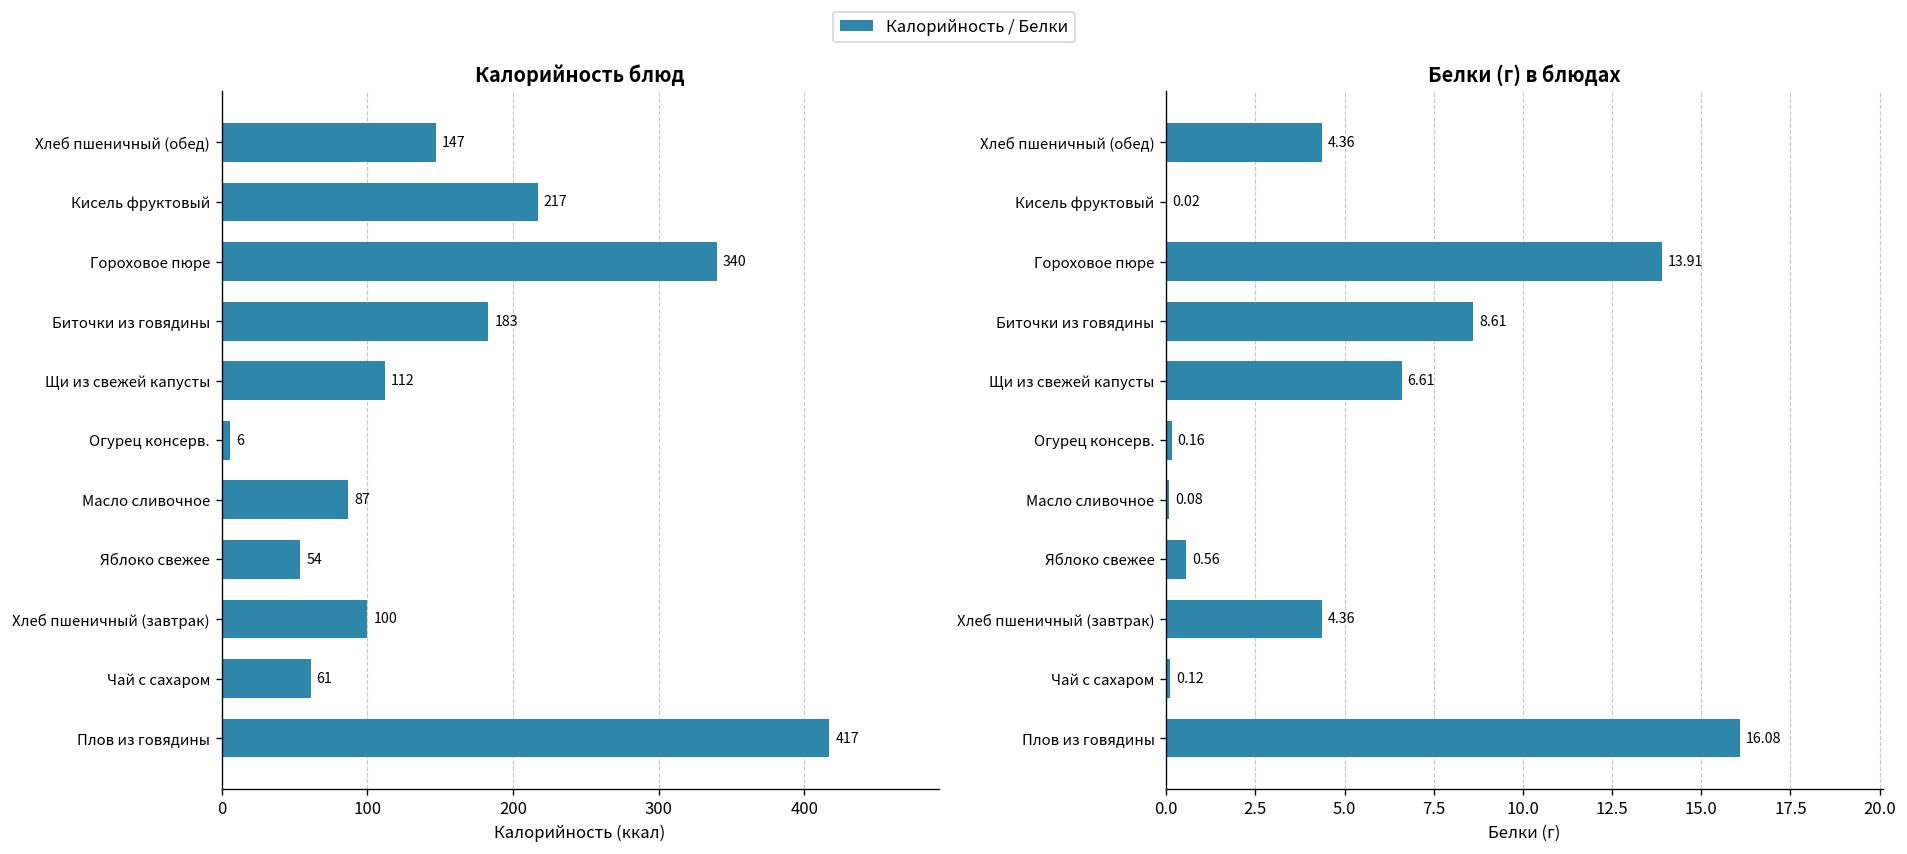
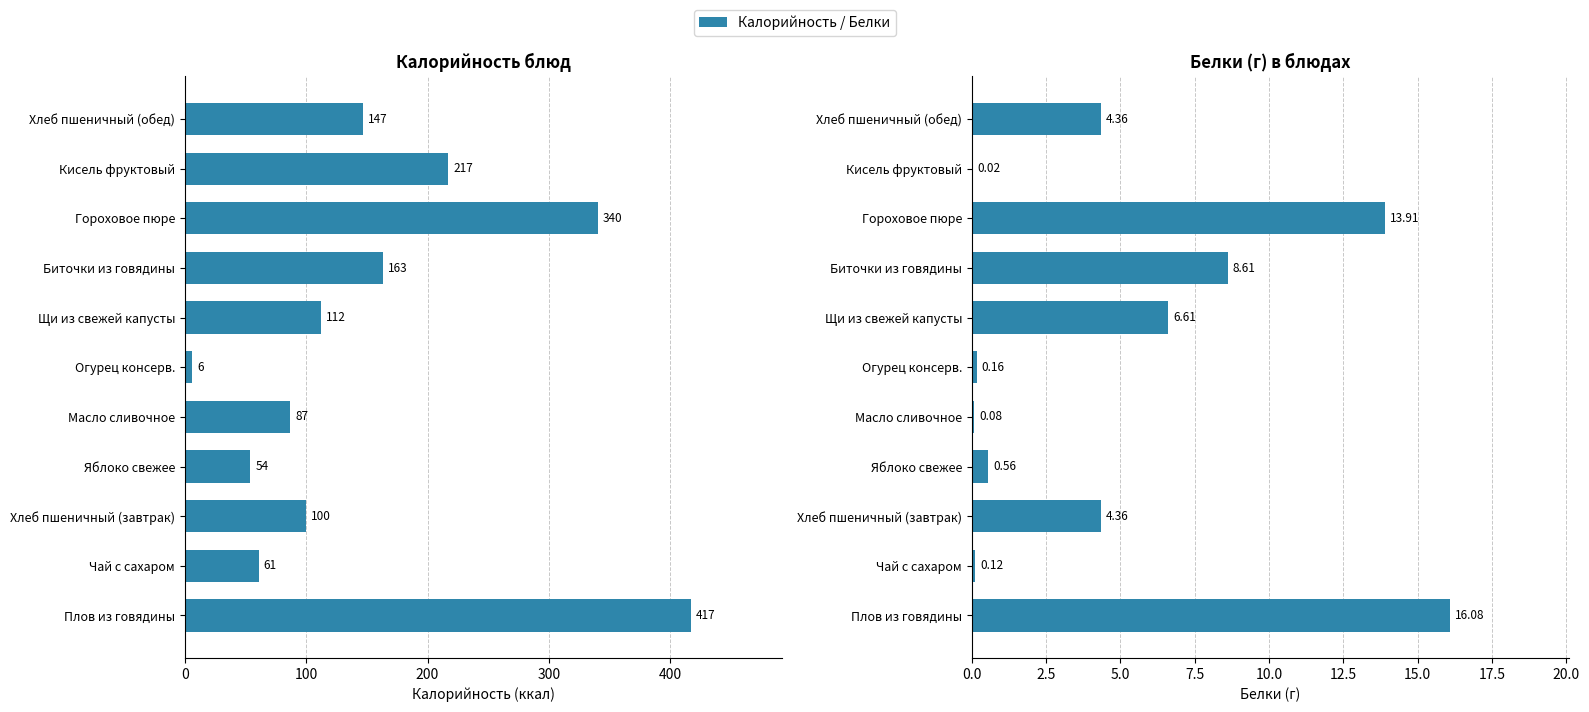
  {
    "Калорийность блюд": {
      "Хлеб пшеничный (обед)": 147,
      "Кисель фруктовый": 217,
      "Гороховое пюре": 340,
-     "Биточки из говядины": 183,
+     "Биточки из говядины": 163,
      "Щи из свежей капусты": 112,
      "Огурец консерв.": 6,
      "Масло сливочное": 87,
      "Яблоко свежее": 54,
      "Хлеб пшеничный (завтрак)": 100,
      "Чай с сахаром": 61,
      "Плов из говядины": 417
    },
    "Белки (г) в блюдах": {
      "Хлеб пшеничный (обед)": 4.36,
      "Кисель фруктовый": 0.02,
      "Гороховое пюре": 13.91,
      "Биточки из говядины": 8.61,
      "Щи из свежей капусты": 6.61,
      "Огурец консерв.": 0.16,
      "Масло сливочное": 0.08,
      "Яблоко свежее": 0.56,
      "Хлеб пшеничный (завтрак)": 4.36,
      "Чай с сахаром": 0.12,
      "Плов из говядины": 16.08
    }
  }
